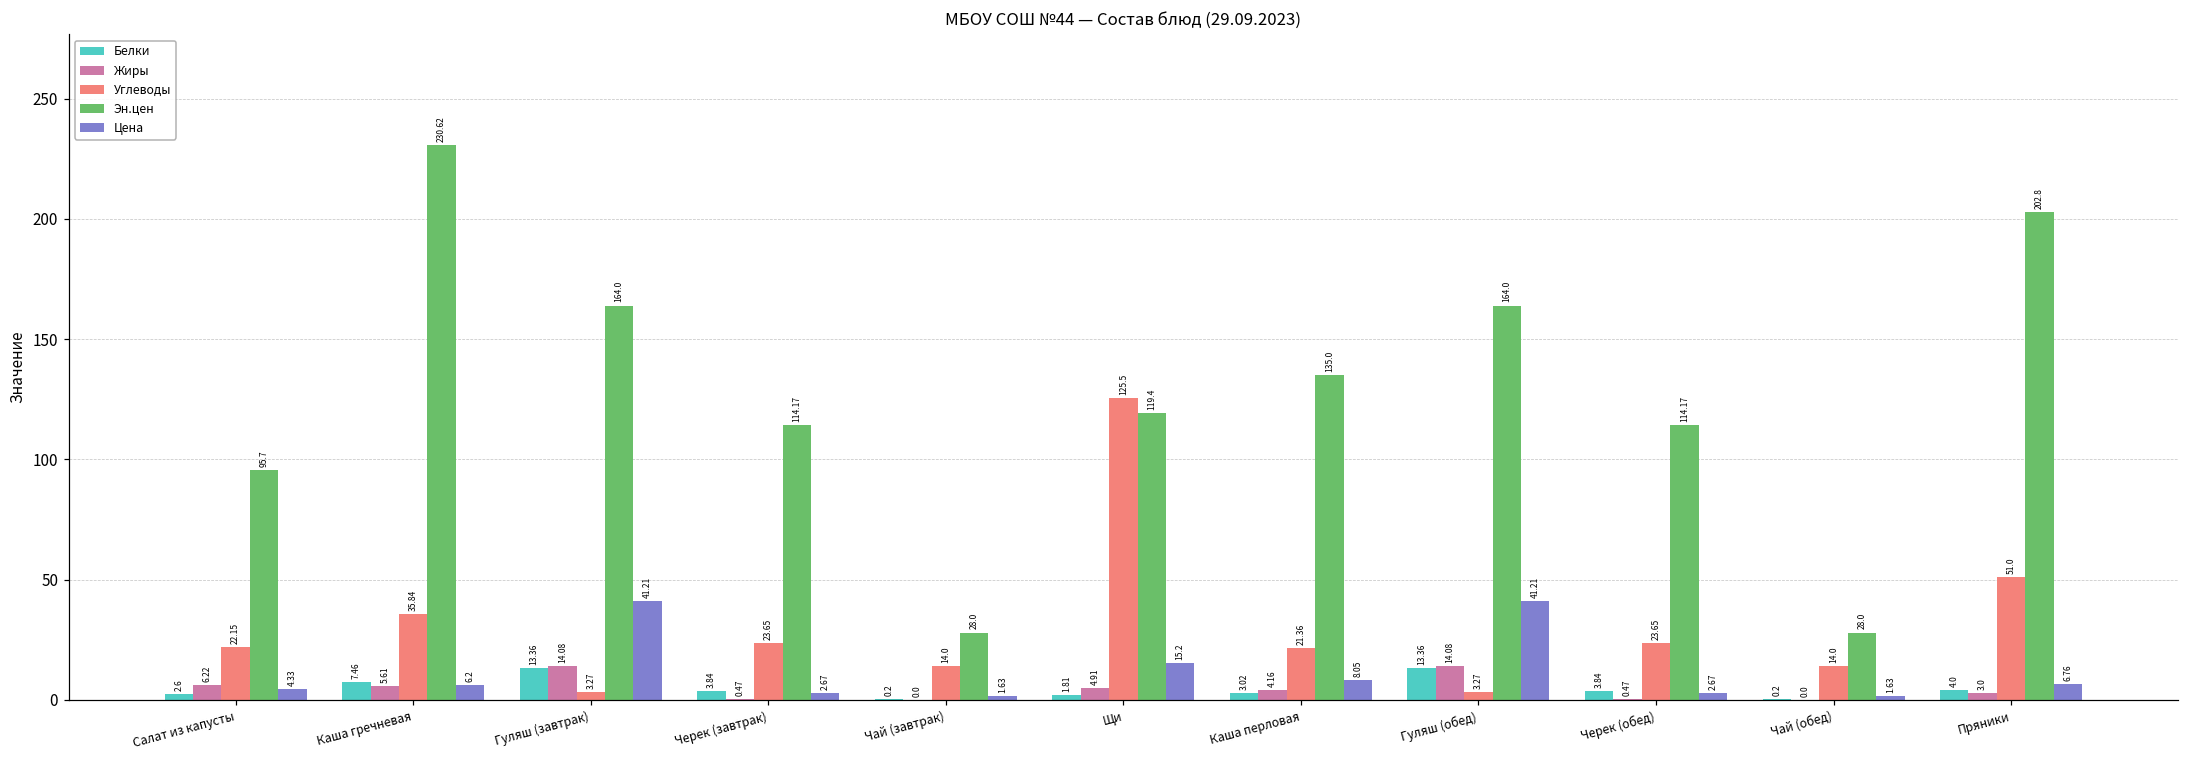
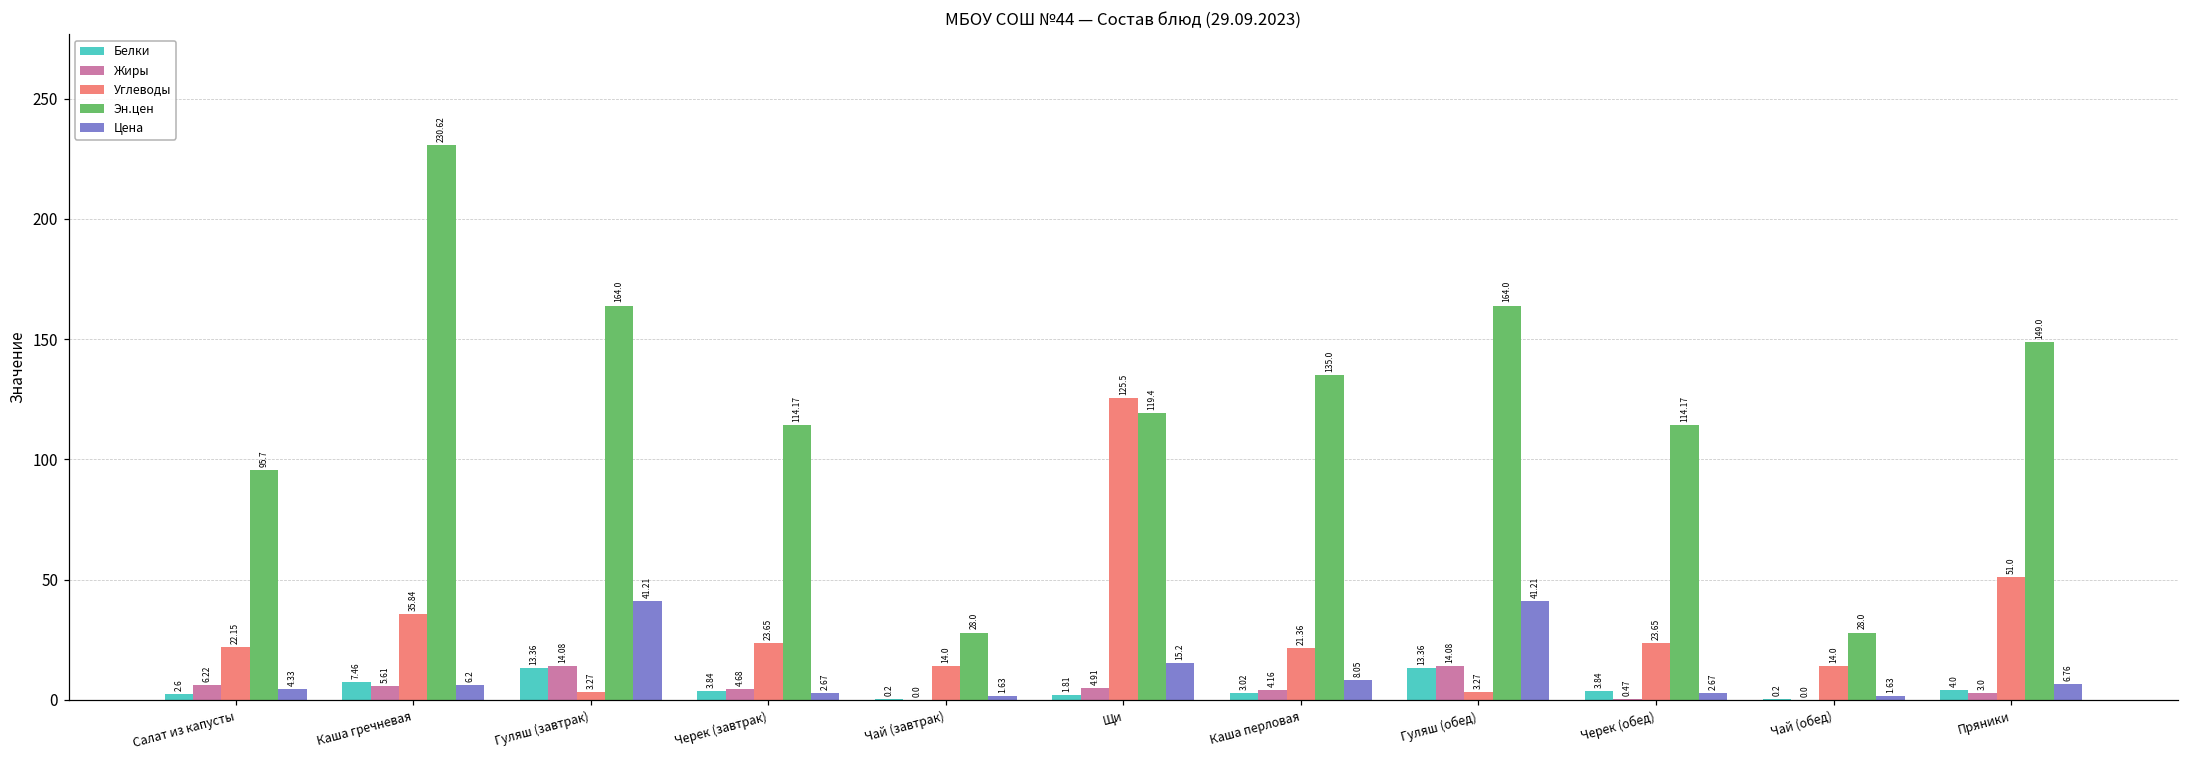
  {
    "Белки": {
      "Салат из капусты": 2.6,
      "Каша гречневая": 7.46,
      "Гуляш (завтрак)": 13.36,
      "Черек (завтрак)": 3.84,
      "Чай (завтрак)": 0.2,
      "Щи": 1.81,
      "Каша перловая": 3.02,
      "Гуляш (обед)": 13.36,
      "Черек (обед)": 3.84,
      "Чай (обед)": 0.2,
      "Пряники": 4.0
    },
    "Жиры": {
      "Салат из капусты": 6.22,
      "Каша гречневая": 5.61,
      "Гуляш (завтрак)": 14.08,
-     "Черек (завтрак)": 0.47,
+     "Черек (завтрак)": 4.68,
      "Чай (завтрак)": 0.0,
      "Щи": 4.91,
      "Каша перловая": 4.16,
      "Гуляш (обед)": 14.08,
      "Черек (обед)": 0.47,
      "Чай (обед)": 0.0,
      "Пряники": 3.0
    },
    "Углеводы": {
      "Салат из капусты": 22.15,
      "Каша гречневая": 35.84,
      "Гуляш (завтрак)": 3.27,
      "Черек (завтрак)": 23.65,
      "Чай (завтрак)": 14.0,
      "Щи": 125.5,
      "Каша перловая": 21.36,
      "Гуляш (обед)": 3.27,
      "Черек (обед)": 23.65,
      "Чай (обед)": 14.0,
      "Пряники": 51.0
    },
    "Эн.цен": {
      "Салат из капусты": 95.7,
      "Каша гречневая": 230.62,
      "Гуляш (завтрак)": 164.0,
      "Черек (завтрак)": 114.17,
      "Чай (завтрак)": 28.0,
      "Щи": 119.4,
      "Каша перловая": 135.0,
      "Гуляш (обед)": 164.0,
      "Черек (обед)": 114.17,
      "Чай (обед)": 28.0,
-     "Пряники": 202.8
+     "Пряники": 149.0
    },
    "Цена": {
      "Салат из капусты": 4.33,
      "Каша гречневая": 6.2,
      "Гуляш (завтрак)": 41.21,
      "Черек (завтрак)": 2.67,
      "Чай (завтрак)": 1.63,
      "Щи": 15.2,
      "Каша перловая": 8.05,
      "Гуляш (обед)": 41.21,
      "Черек (обед)": 2.67,
      "Чай (обед)": 1.63,
      "Пряники": 6.76
    }
  }
